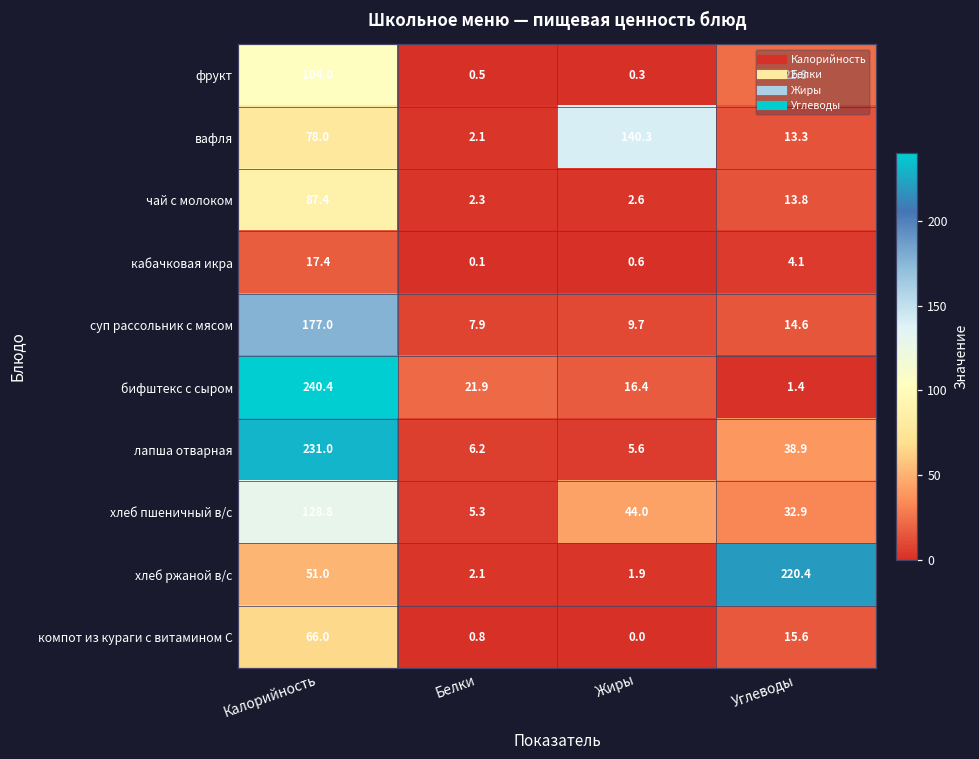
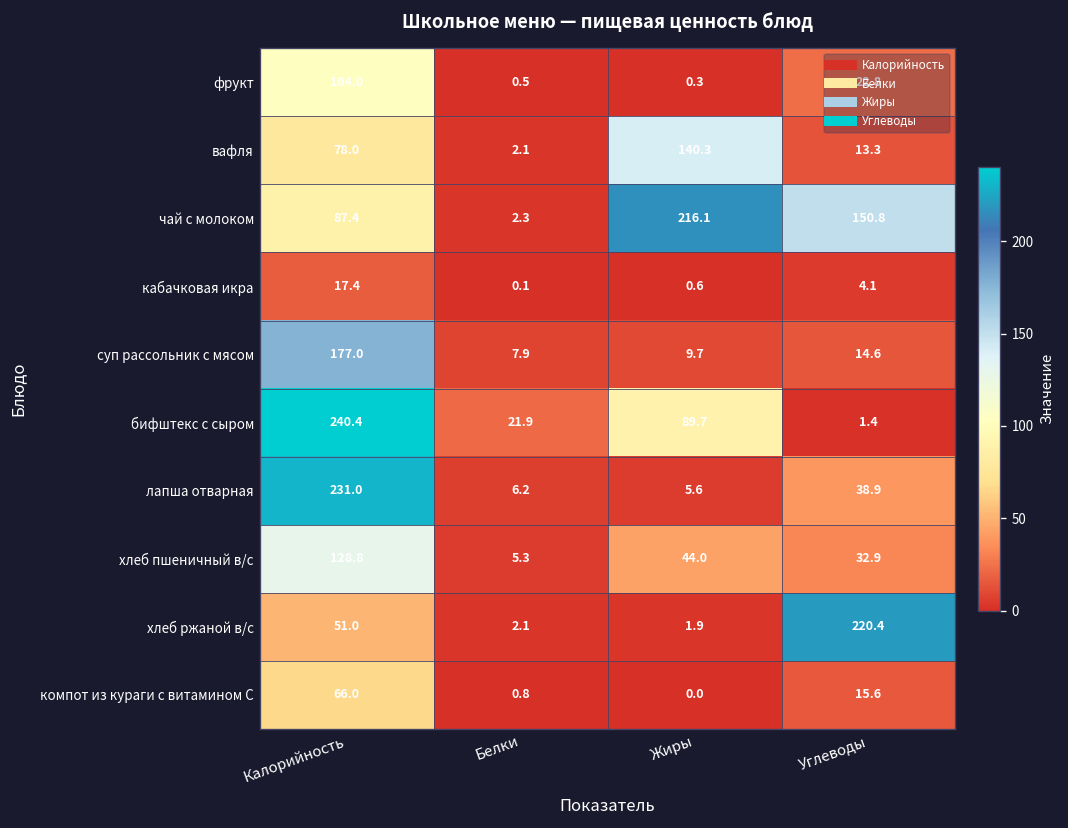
  {
    "фрукт": {
      "Калорийность": 104.0,
      "Белки": 0.5,
      "Жиры": 0.3
    },
    "вафля": {
      "Калорийность": 78.0,
      "Белки": 2.1,
      "Углеводы": 13.3
    },
    "чай с молоком": {
      "Калорийность": 87.4,
      "Белки": 2.3,
-     "Жиры": 2.6,
-     "Углеводы": 13.8
+     "Жиры": 216.1,
+     "Углеводы": 150.8
    },
    "кабачковая икра": {
      "Калорийность": 17.4,
      "Белки": 0.1,
      "Жиры": 0.6,
      "Углеводы": 4.1
    },
    "суп рассольник с мясом": {
      "Калорийность": 177.0,
      "Белки": 7.9,
      "Жиры": 9.7,
      "Углеводы": 14.6
    },
    "бифштекс с сыром": {
      "Калорийность": 240.4,
      "Белки": 21.9,
-     "Жиры": 16.4,
+     "Жиры": 89.7,
      "Углеводы": 1.4
    },
    "лапша отварная": {
      "Калорийность": 231.0,
      "Белки": 6.2,
      "Жиры": 5.6,
      "Углеводы": 38.9
    },
    "хлеб пшеничный в/с": {
      "Белки": 5.3,
      "Жиры": 44.0,
      "Углеводы": 32.9
    },
    "хлеб ржаной в/с": {
      "Калорийность": 51.0,
      "Белки": 2.1,
      "Жиры": 1.9,
      "Углеводы": 220.4
    },
    "компот из кураги с витамином С": {
      "Калорийность": 66.0,
      "Белки": 0.8,
      "Жиры": 0.0,
      "Углеводы": 15.6
    }
  }
